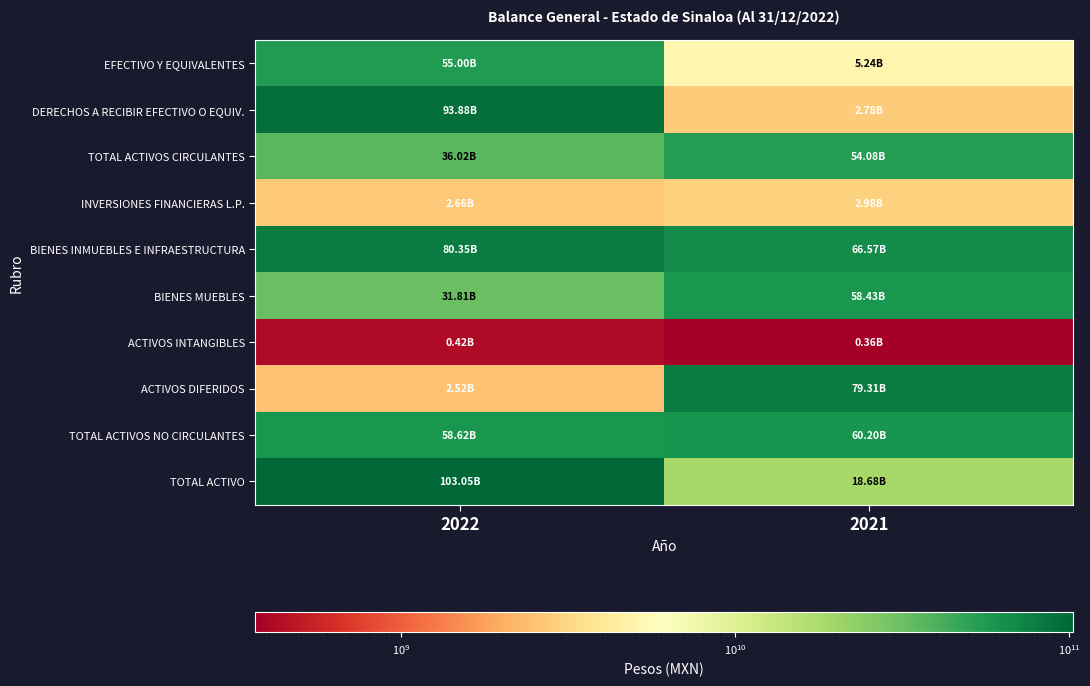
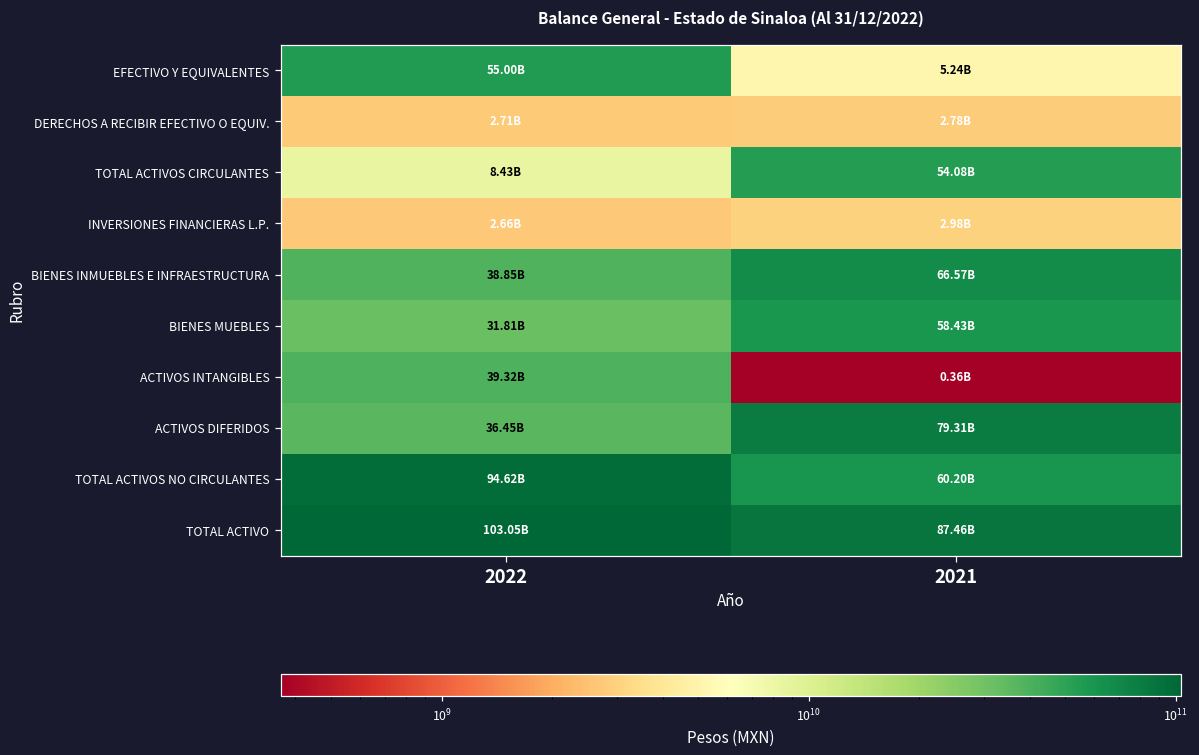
  {
    "EFECTIVO Y EQUIVALENTES": {
      "2022": "55.00B",
      "2021": "5.24B"
    },
    "DERECHOS A RECIBIR EFECTIVO O EQUIV.": {
-     "2022": "93.88B",
+     "2022": "2.71B",
      "2021": "2.78B"
    },
    "TOTAL ACTIVOS CIRCULANTES": {
-     "2022": "36.02B",
+     "2022": "8.43B",
      "2021": "54.08B"
    },
    "INVERSIONES FINANCIERAS L.P.": {
      "2022": "2.66B",
      "2021": "2.98B"
    },
    "BIENES INMUEBLES E INFRAESTRUCTURA": {
-     "2022": "80.35B",
+     "2022": "38.85B",
      "2021": "66.57B"
    },
    "BIENES MUEBLES": {
      "2022": "31.81B",
      "2021": "58.43B"
    },
    "ACTIVOS INTANGIBLES": {
-     "2022": "0.42B",
+     "2022": "39.32B",
      "2021": "0.36B"
    },
    "ACTIVOS DIFERIDOS": {
-     "2022": "2.52B",
+     "2022": "36.45B",
      "2021": "79.31B"
    },
    "TOTAL ACTIVOS NO CIRCULANTES": {
-     "2022": "58.62B",
+     "2022": "94.62B",
      "2021": "60.20B"
    },
    "TOTAL ACTIVO": {
      "2022": "103.05B",
-     "2021": "18.68B"
+     "2021": "87.46B"
    }
  }
